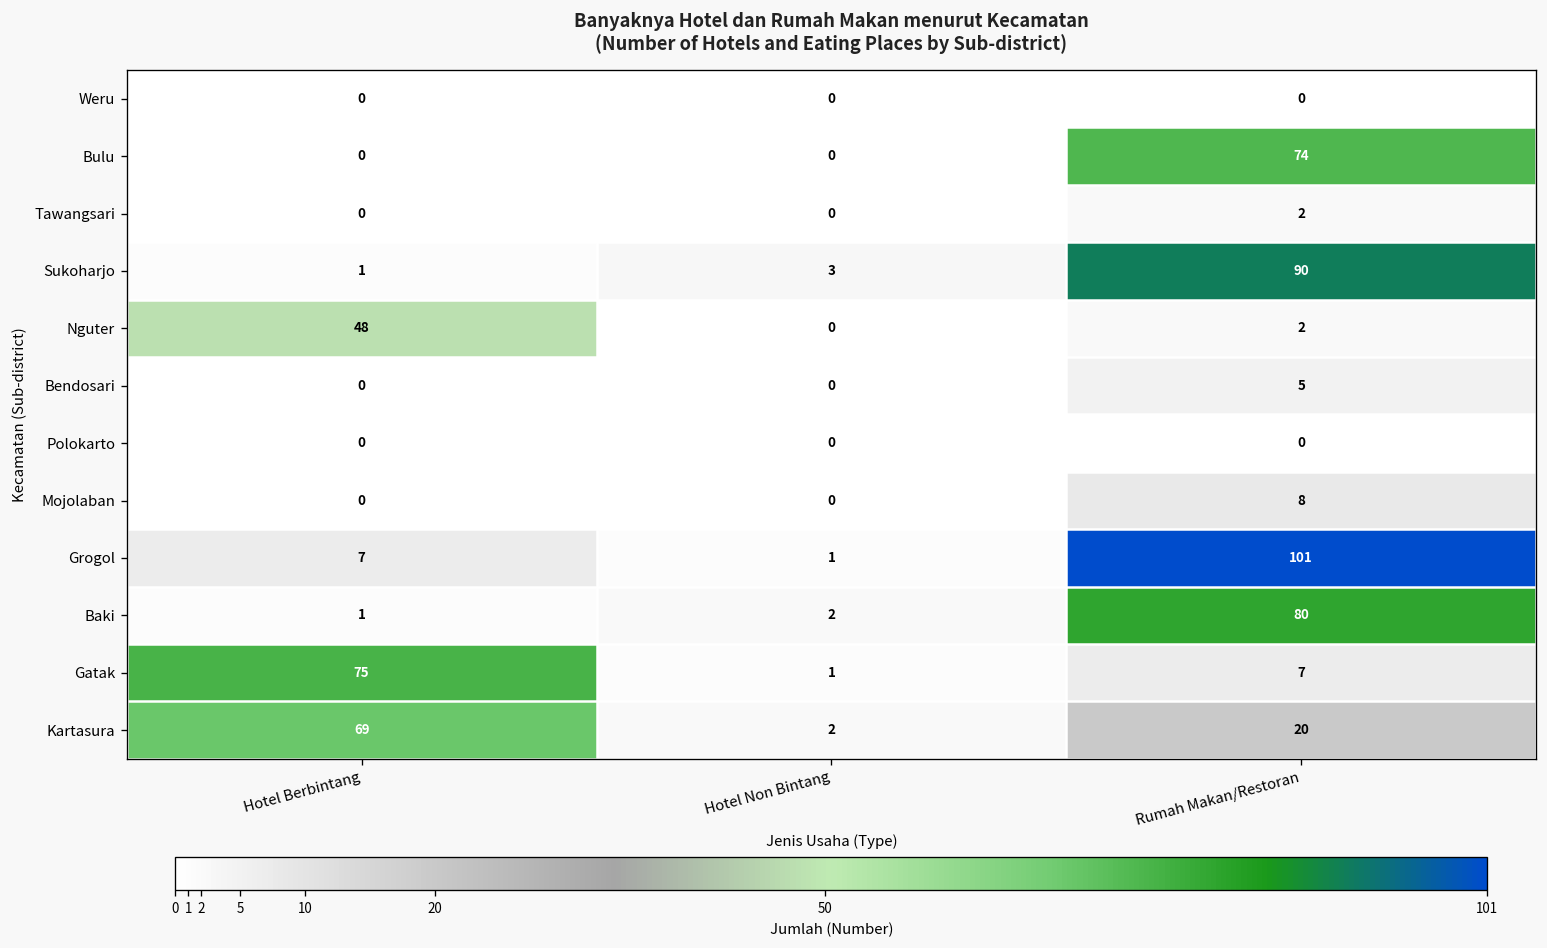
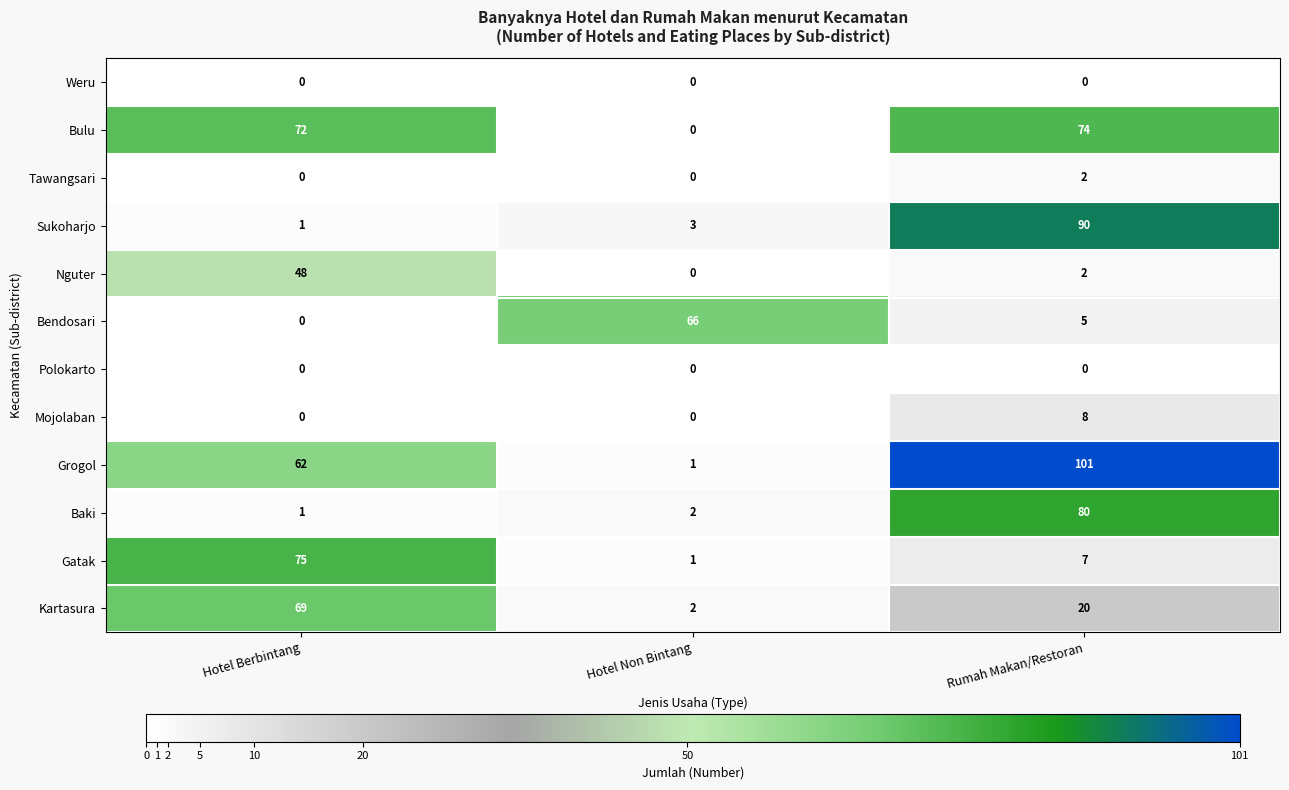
  {
    "Weru": {
      "Hotel Berbintang": 0,
      "Hotel Non Bintang": 0,
      "Rumah Makan/Restoran": 0
    },
    "Bulu": {
-     "Hotel Berbintang": 0,
+     "Hotel Berbintang": 72,
      "Hotel Non Bintang": 0,
      "Rumah Makan/Restoran": 74
    },
    "Tawangsari": {
      "Hotel Berbintang": 0,
      "Hotel Non Bintang": 0,
      "Rumah Makan/Restoran": 2
    },
    "Sukoharjo": {
      "Hotel Berbintang": 1,
      "Hotel Non Bintang": 3,
      "Rumah Makan/Restoran": 90
    },
    "Nguter": {
      "Hotel Berbintang": 48,
      "Hotel Non Bintang": 0,
      "Rumah Makan/Restoran": 2
    },
    "Bendosari": {
      "Hotel Berbintang": 0,
-     "Hotel Non Bintang": 0,
+     "Hotel Non Bintang": 66,
      "Rumah Makan/Restoran": 5
    },
    "Polokarto": {
      "Hotel Berbintang": 0,
      "Hotel Non Bintang": 0,
      "Rumah Makan/Restoran": 0
    },
    "Mojolaban": {
      "Hotel Berbintang": 0,
      "Hotel Non Bintang": 0,
      "Rumah Makan/Restoran": 8
    },
    "Grogol": {
-     "Hotel Berbintang": 7,
+     "Hotel Berbintang": 62,
      "Hotel Non Bintang": 1,
      "Rumah Makan/Restoran": 101
    },
    "Baki": {
      "Hotel Berbintang": 1,
      "Hotel Non Bintang": 2,
      "Rumah Makan/Restoran": 80
    },
    "Gatak": {
      "Hotel Berbintang": 75,
      "Hotel Non Bintang": 1,
      "Rumah Makan/Restoran": 7
    },
    "Kartasura": {
      "Hotel Berbintang": 69,
      "Hotel Non Bintang": 2,
      "Rumah Makan/Restoran": 20
    }
  }
